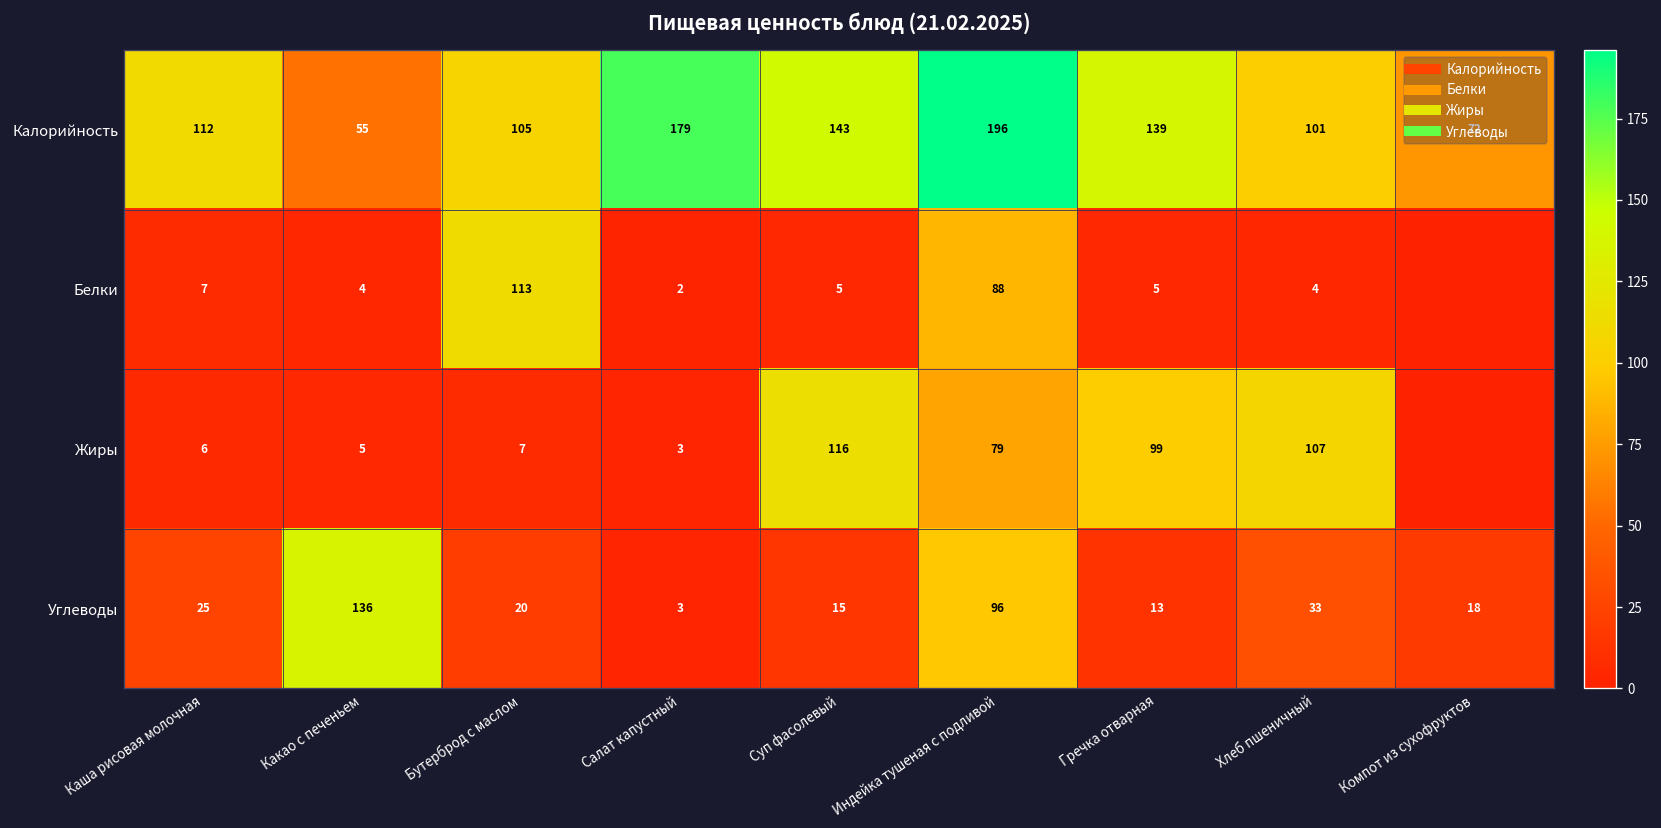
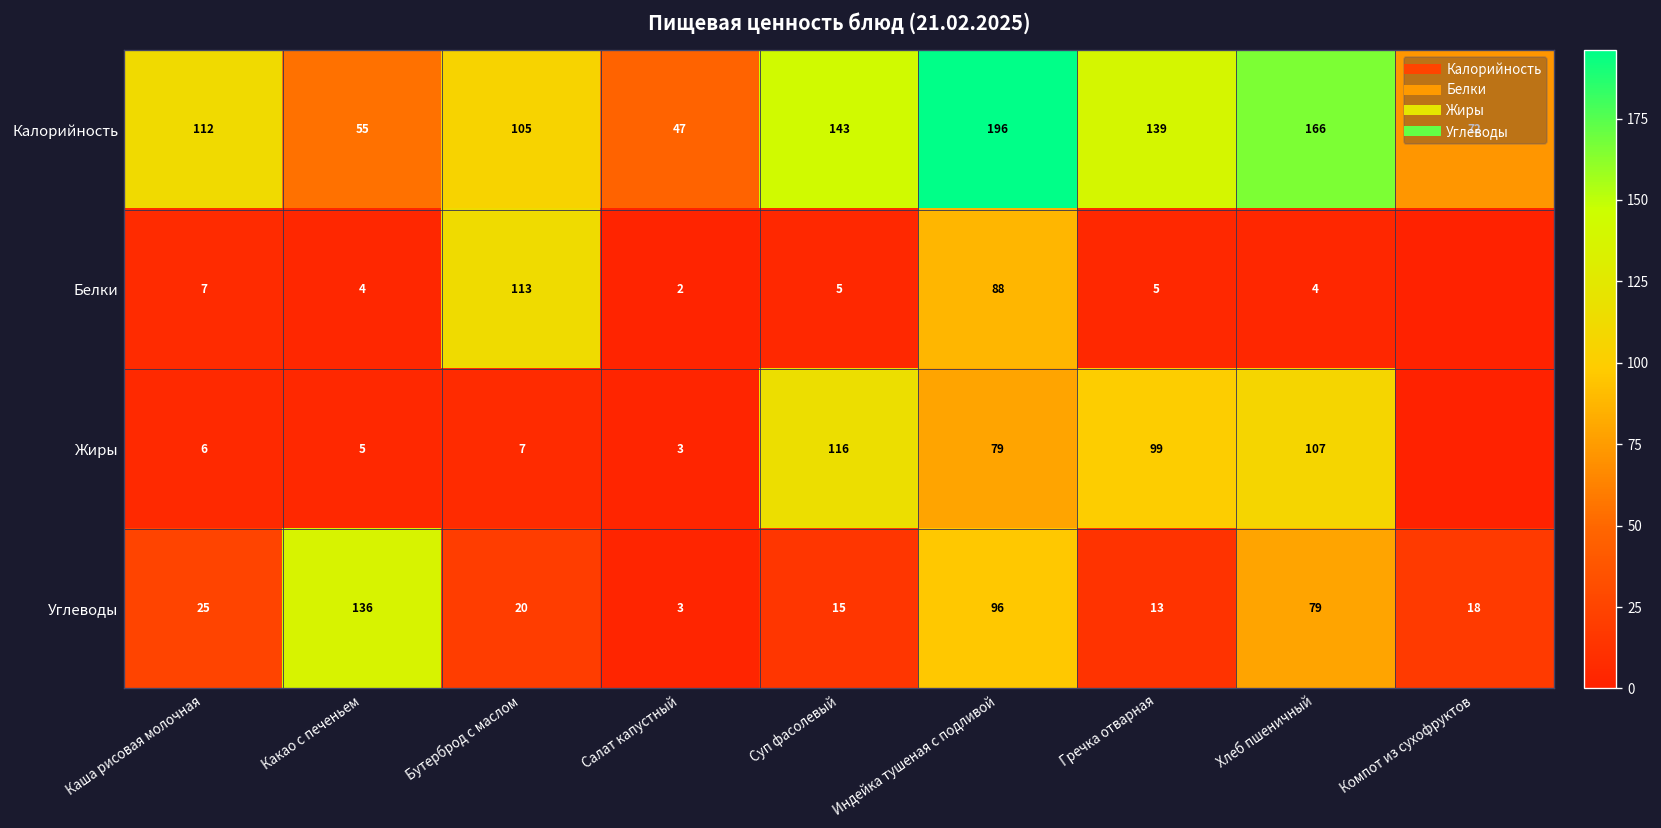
  {
    "Калорийность": {
      "Каша рисовая молочная": 112,
      "Какао с печеньем": 55,
      "Бутерброд с маслом": 105,
-     "Салат капустный": 179,
+     "Салат капустный": 47,
      "Суп фасолевый": 143,
      "Индейка тушеная с подливой": 196,
      "Гречка отварная": 139,
-     "Хлеб пшеничный": 101
+     "Хлеб пшеничный": 166
    },
    "Белки": {
      "Каша рисовая молочная": 7,
      "Какао с печеньем": 4,
      "Бутерброд с маслом": 113,
      "Салат капустный": 2,
      "Суп фасолевый": 5,
      "Индейка тушеная с подливой": 88,
      "Гречка отварная": 5,
      "Хлеб пшеничный": 4
    },
    "Жиры": {
      "Каша рисовая молочная": 6,
      "Какао с печеньем": 5,
      "Бутерброд с маслом": 7,
      "Салат капустный": 3,
      "Суп фасолевый": 116,
      "Индейка тушеная с подливой": 79,
      "Гречка отварная": 99,
      "Хлеб пшеничный": 107
    },
    "Углеводы": {
      "Каша рисовая молочная": 25,
      "Какао с печеньем": 136,
      "Бутерброд с маслом": 20,
      "Салат капустный": 3,
      "Суп фасолевый": 15,
      "Индейка тушеная с подливой": 96,
      "Гречка отварная": 13,
-     "Хлеб пшеничный": 33,
+     "Хлеб пшеничный": 79,
      "Компот из сухофруктов": 18
    }
  }
